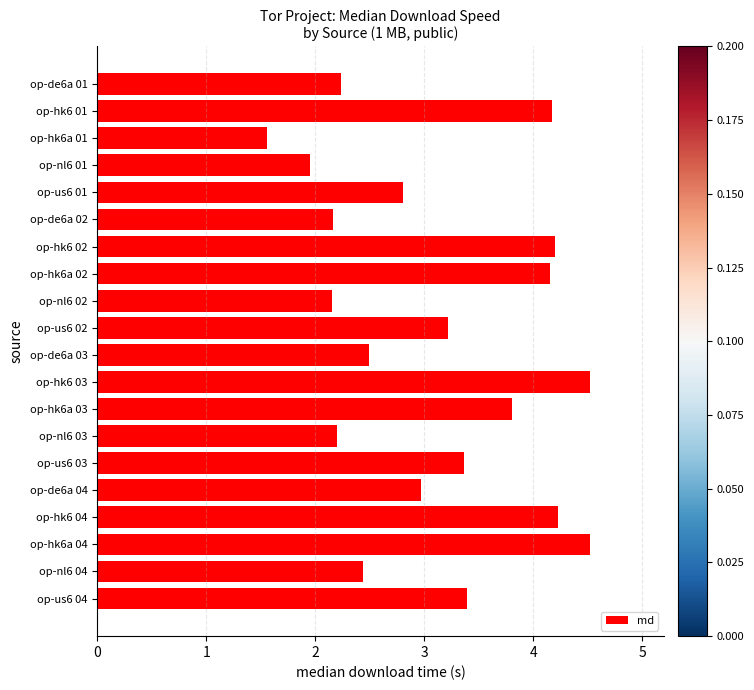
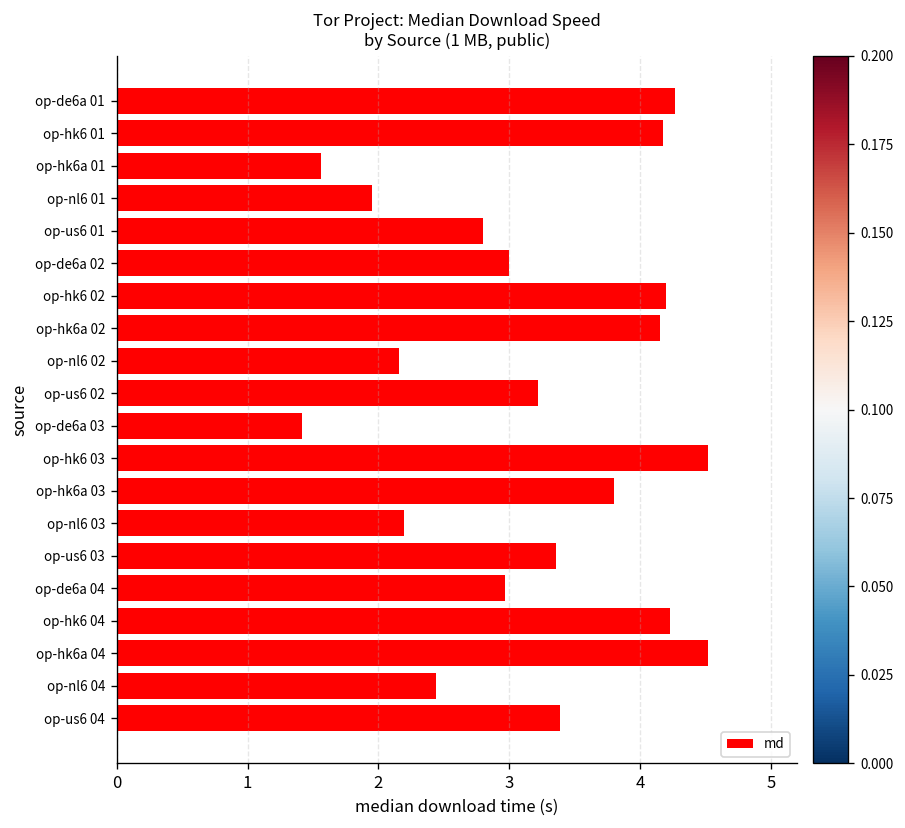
  {
-   "op-de6a 01": 2.24,
+   "op-de6a 01": 4.27,
    "op-hk6 01": 4.18,
    "op-hk6a 01": 1.56,
    "op-nl6 01": 1.95,
    "op-us6 01": 2.80,
-   "op-de6a 02": 2.16,
+   "op-de6a 02": 3.00,
    "op-hk6 02": 4.20,
    "op-hk6a 02": 4.15,
    "op-nl6 02": 2.16,
    "op-us6 02": 3.22,
-   "op-de6a 03": 2.49,
+   "op-de6a 03": 1.42,
    "op-hk6 03": 4.52,
    "op-hk6a 03": 3.80,
    "op-nl6 03": 2.20,
    "op-us6 03": 3.36,
    "op-de6a 04": 2.97,
    "op-hk6 04": 4.23,
    "op-hk6a 04": 4.52,
    "op-nl6 04": 2.44,
    "op-us6 04": 3.39
  }
